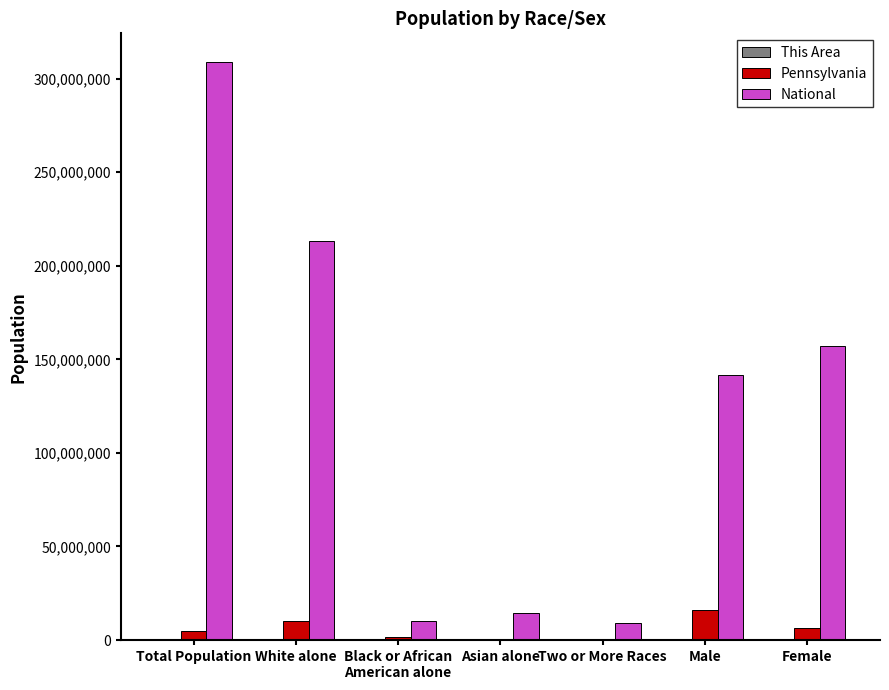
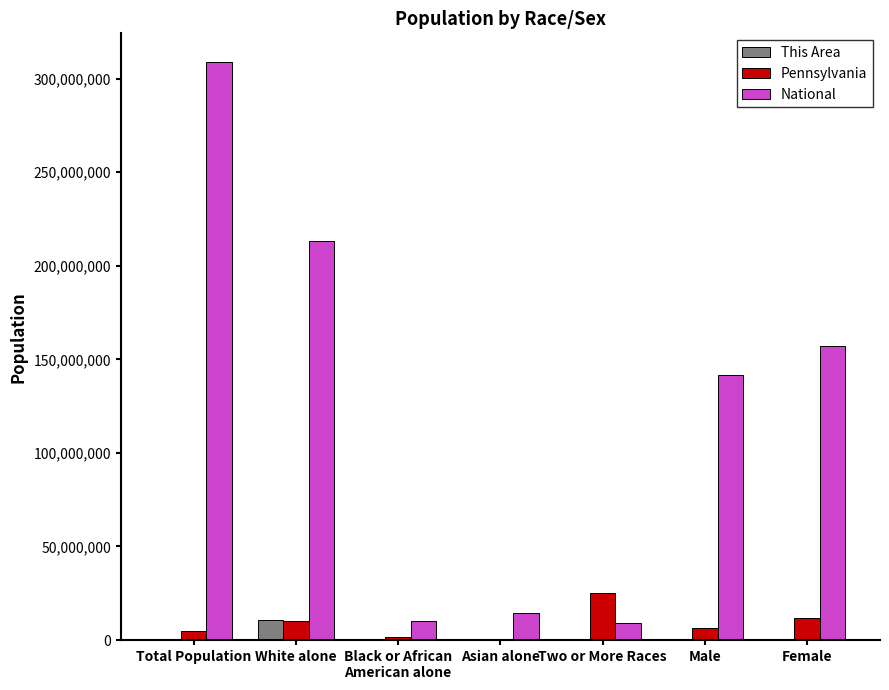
  {
    "This Area": {
-     "White alone": "0"
+     "White alone": "11,000,000"
    },
    "Pennsylvania": {
      "Total Population": "5,000,000",
      "White alone": "10,000,000",
      "Black or African American alone": "1,000,000",
-     "Two or More Races": "0",
-     "Male": "16,000,000",
-     "Female": "7,000,000"
+     "Two or More Races": "25,000,000",
+     "Male": "6,000,000",
+     "Female": "12,000,000"
    },
    "National": {
      "Total Population": "309,000,000",
      "White alone": "213,000,000",
      "Black or African American alone": "10,000,000",
      "Asian alone": "15,000,000",
      "Two or More Races": "9,000,000",
      "Male": "142,000,000",
      "Female": "157,000,000"
    }
  }
